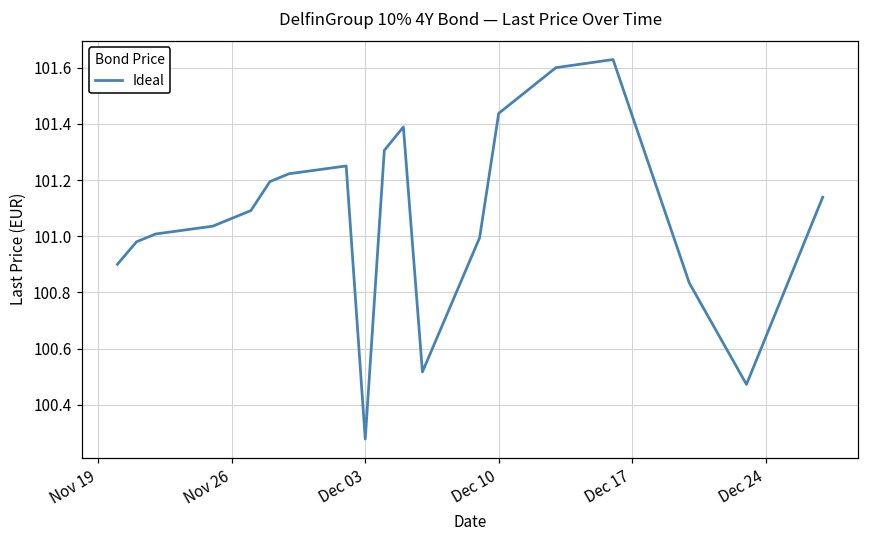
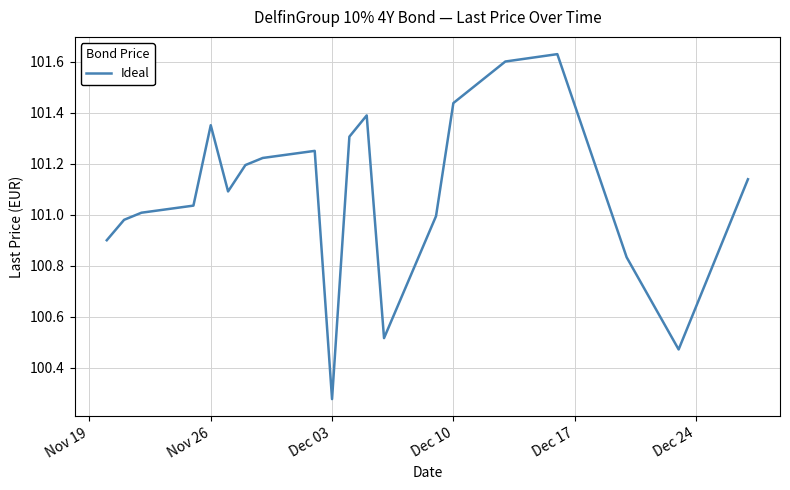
  {
-   "Nov 26": 101.06,
+   "Nov 26": 101.35,
    "Dec 03": 100.28,
    "Dec 10": 101.44
  }
